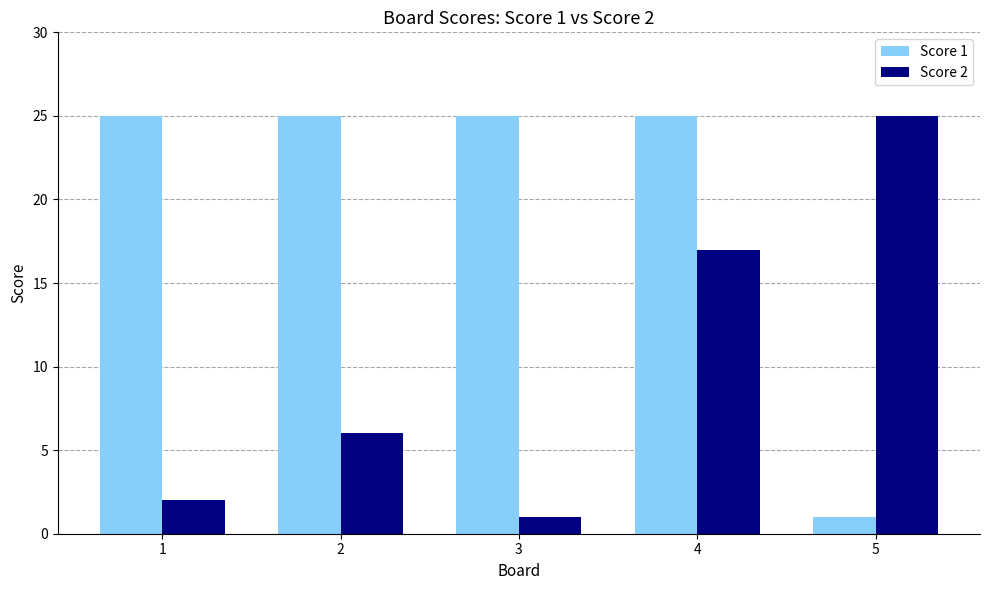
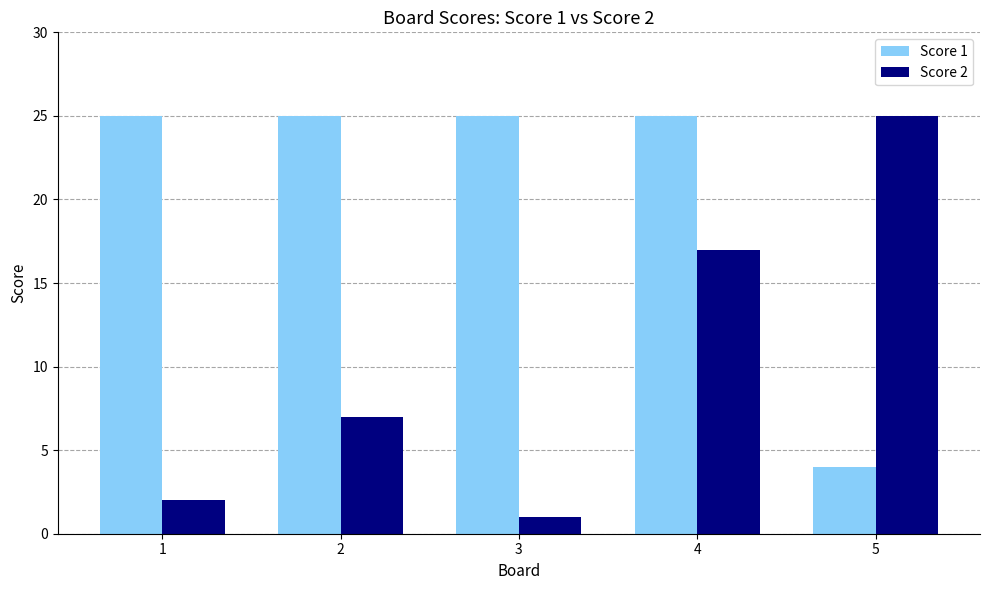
  {
    "Score 1": {
      "1": 25,
      "2": 25,
      "3": 25,
      "4": 25,
-     "5": 1
+     "5": 4
    },
    "Score 2": {
      "1": 2,
-     "2": 6,
+     "2": 7,
      "3": 1,
      "4": 17,
      "5": 25
    }
  }
